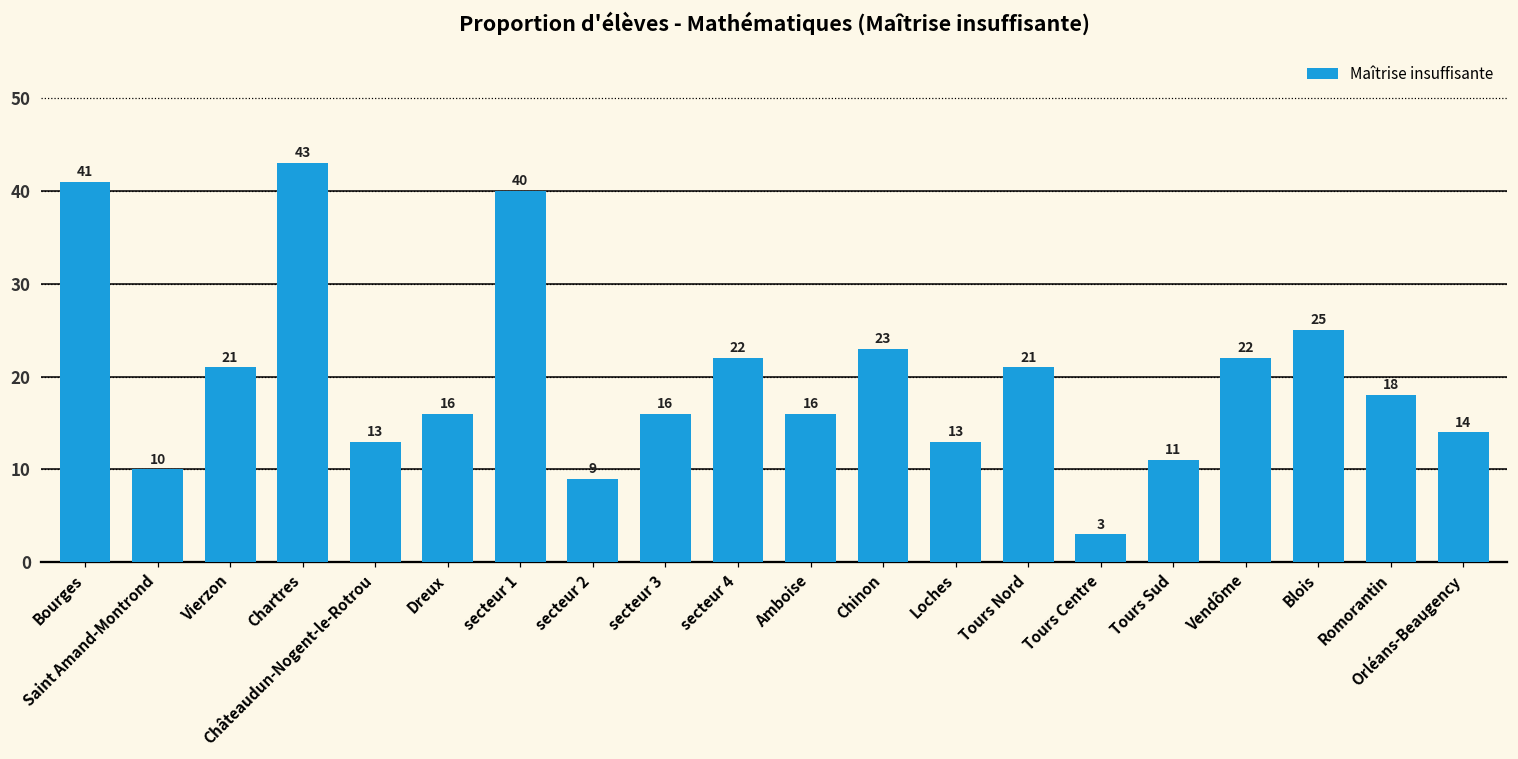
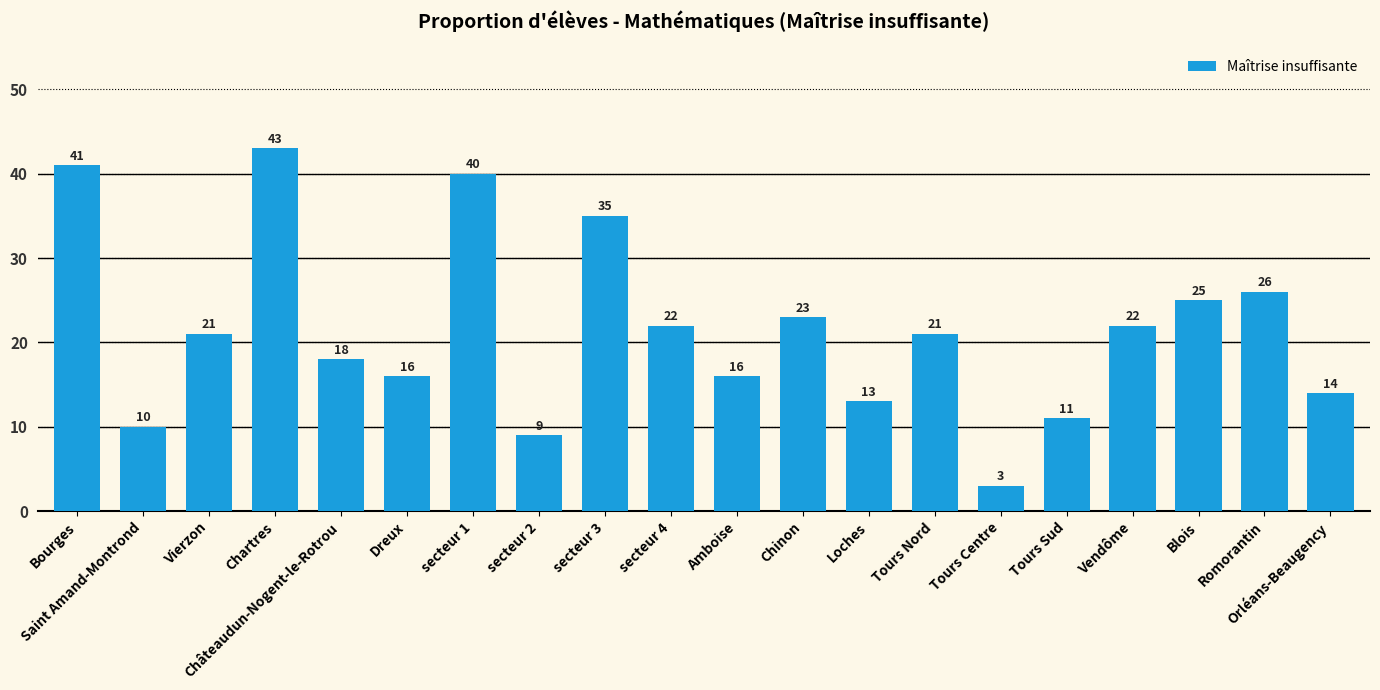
  {
    "Bourges": 41,
    "Saint Amand-Montrond": 10,
    "Vierzon": 21,
    "Chartres": 43,
-   "Châteaudun-Nogent-le-Rotrou": 13,
+   "Châteaudun-Nogent-le-Rotrou": 18,
    "Dreux": 16,
    "secteur 1": 40,
    "secteur 2": 9,
-   "secteur 3": 16,
+   "secteur 3": 35,
    "secteur 4": 22,
    "Amboise": 16,
    "Chinon": 23,
    "Loches": 13,
    "Tours Nord": 21,
    "Tours Centre": 3,
    "Tours Sud": 11,
    "Vendôme": 22,
    "Blois": 25,
-   "Romorantin": 18,
+   "Romorantin": 26,
    "Orléans-Beaugency": 14
  }
